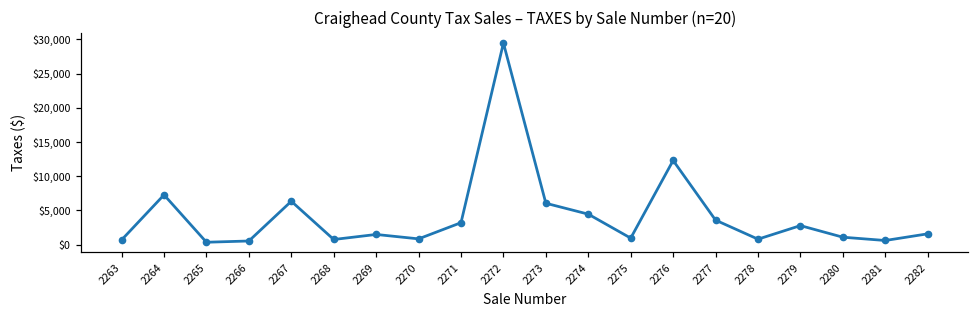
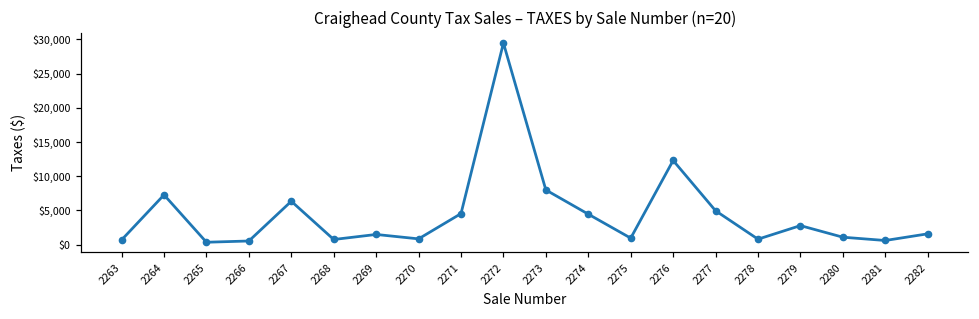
  {
    "2263": "$1,000",
    "2264": "$7,000",
    "2265": "$0",
    "2266": "$1,000",
    "2267": "$6,000",
    "2268": "$1,000",
    "2269": "$1,000",
    "2270": "$1,000",
-   "2271": "$3,000",
+   "2271": "$5,000",
    "2272": "$29,000",
-   "2273": "$6,000",
+   "2273": "$8,000",
    "2274": "$4,000",
    "2275": "$1,000",
    "2276": "$12,000",
-   "2277": "$4,000",
+   "2277": "$5,000",
    "2278": "$1,000",
    "2279": "$3,000",
    "2280": "$1,000",
    "2281": "$1,000",
    "2282": "$2,000"
  }
